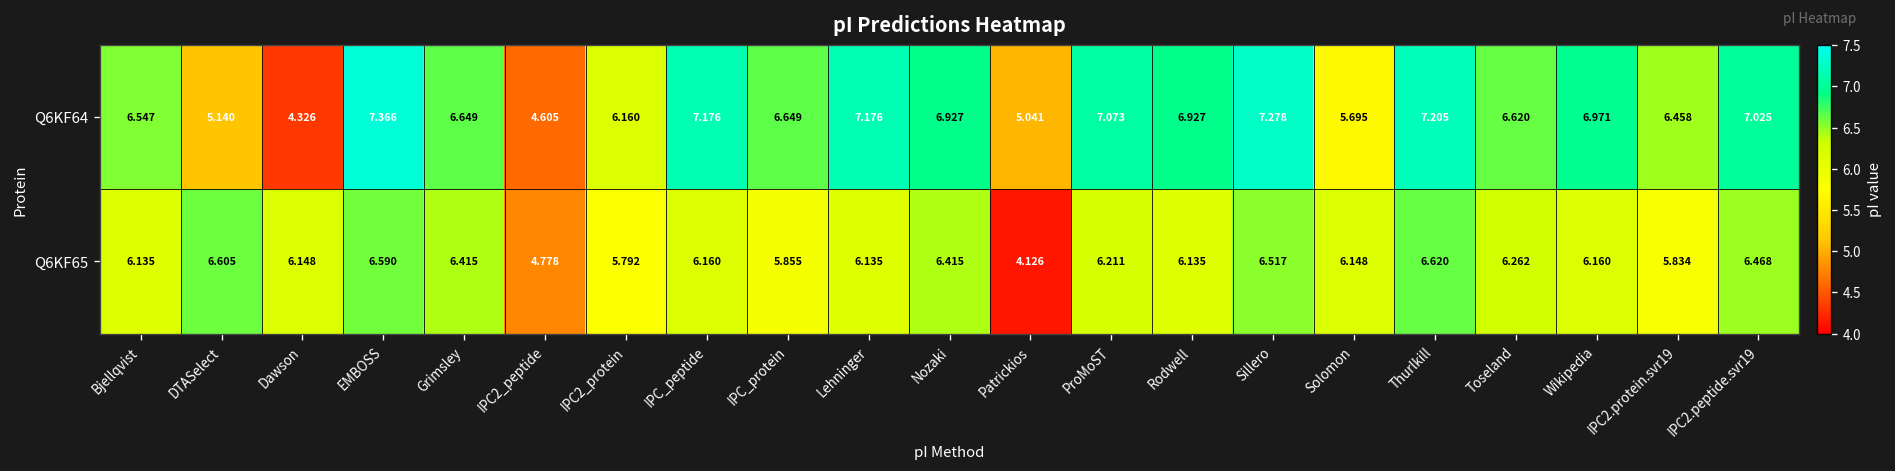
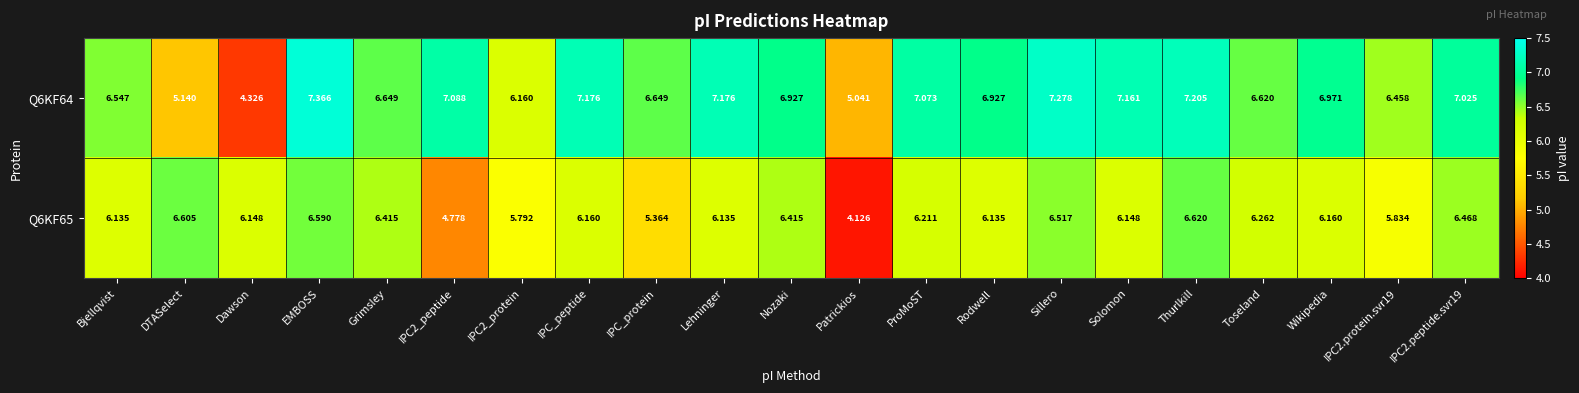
  {
    "Q6KF64": {
      "Bjellqvist": 6.547,
      "DTASelect": 5.140,
      "Dawson": 4.326,
      "EMBOSS": 7.366,
      "Grimsley": 6.649,
-     "IPC2_peptide": 4.605,
+     "IPC2_peptide": 7.088,
      "IPC2_protein": 6.160,
      "IPC_peptide": 7.176,
      "IPC_protein": 6.649,
      "Lehninger": 7.176,
      "Nozaki": 6.927,
      "Patrickios": 5.041,
      "ProMoST": 7.073,
      "Rodwell": 6.927,
      "Sillero": 7.278,
-     "Solomon": 5.695,
+     "Solomon": 7.161,
      "Thurlkill": 7.205,
      "Toseland": 6.620,
      "Wikipedia": 6.971,
      "IPC2.protein.svr19": 6.458,
      "IPC2.peptide.svr19": 7.025
    },
    "Q6KF65": {
      "Bjellqvist": 6.135,
      "DTASelect": 6.605,
      "Dawson": 6.148,
      "EMBOSS": 6.590,
      "Grimsley": 6.415,
      "IPC2_peptide": 4.778,
      "IPC2_protein": 5.792,
      "IPC_peptide": 6.160,
-     "IPC_protein": 5.855,
+     "IPC_protein": 5.364,
      "Lehninger": 6.135,
      "Nozaki": 6.415,
      "Patrickios": 4.126,
      "ProMoST": 6.211,
      "Rodwell": 6.135,
      "Sillero": 6.517,
      "Solomon": 6.148,
      "Thurlkill": 6.620,
      "Toseland": 6.262,
      "Wikipedia": 6.160,
      "IPC2.protein.svr19": 5.834,
      "IPC2.peptide.svr19": 6.468
    }
  }
